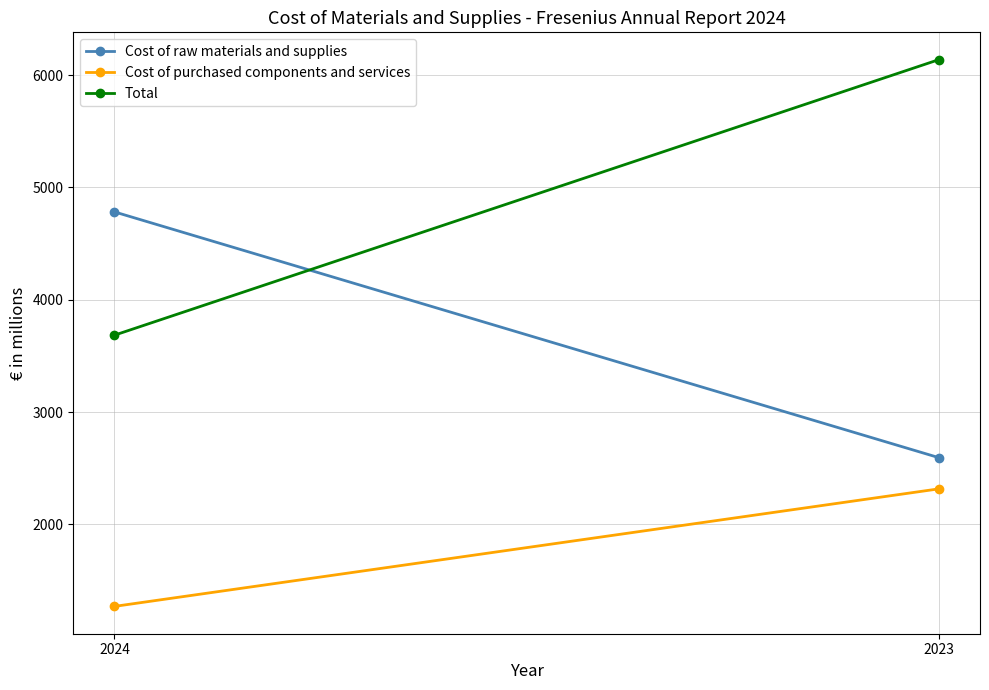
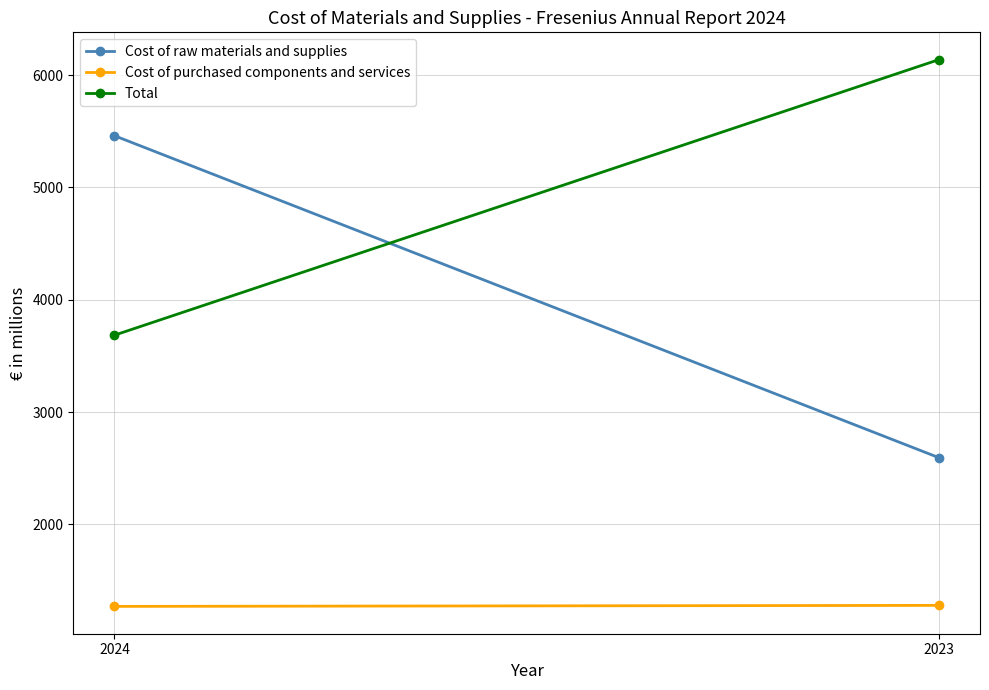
  {
    "Cost of raw materials and supplies": {
-     "2024": 4780,
+     "2024": 5460,
      "2023": 2600
    },
    "Cost of purchased components and services": {
      "2024": 1270,
-     "2023": 2320
+     "2023": 1280
    },
    "Total": {
      "2024": 3690,
      "2023": 6140
    }
  }
